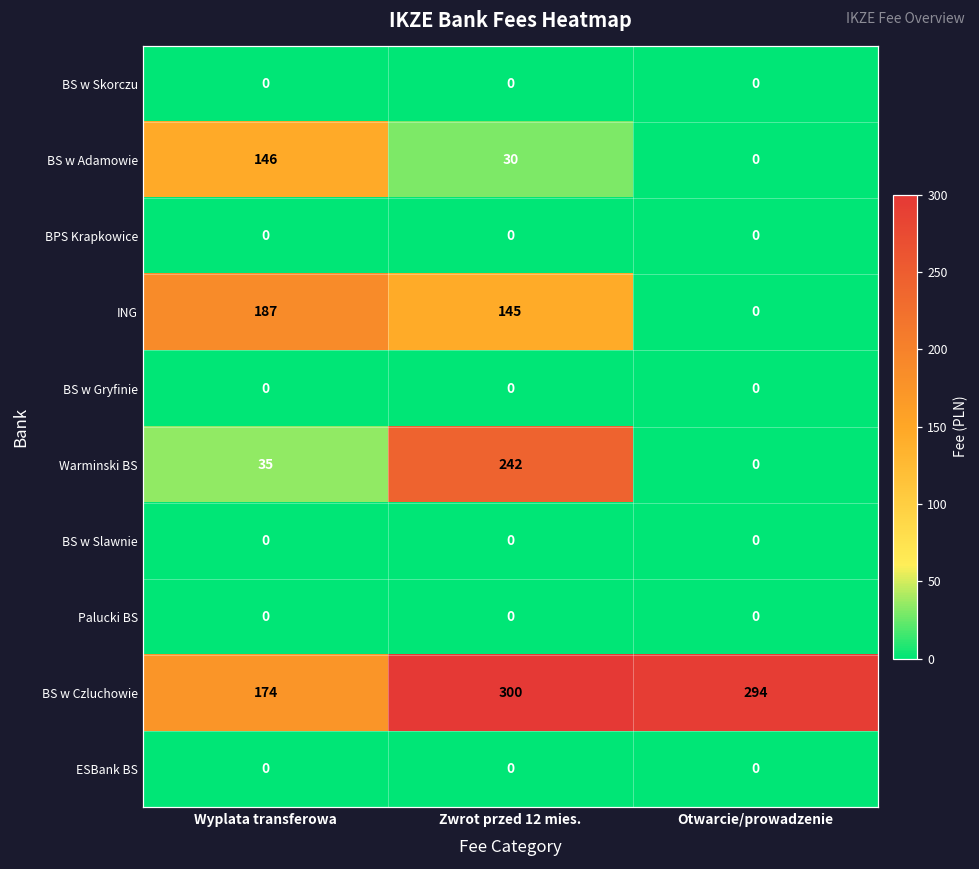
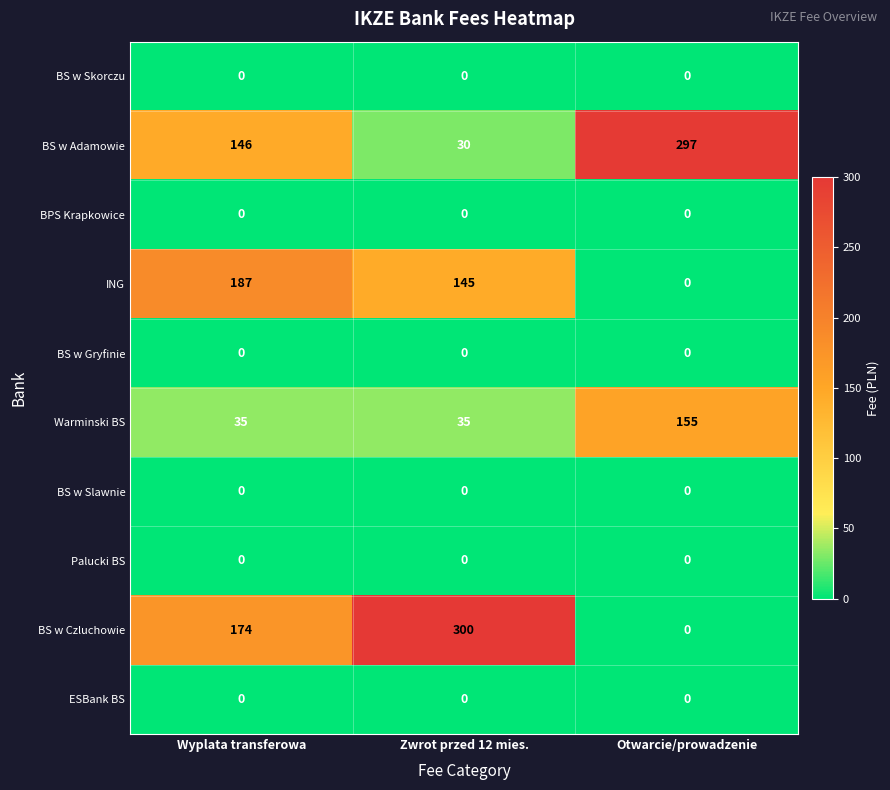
  {
    "BS w Skorczu": {
      "Wyplata transferowa": 0,
      "Zwrot przed 12 mies.": 0,
      "Otwarcie/prowadzenie": 0
    },
    "BS w Adamowie": {
      "Wyplata transferowa": 146,
      "Zwrot przed 12 mies.": 30,
-     "Otwarcie/prowadzenie": 0
+     "Otwarcie/prowadzenie": 297
    },
    "BPS Krapkowice": {
      "Wyplata transferowa": 0,
      "Zwrot przed 12 mies.": 0,
      "Otwarcie/prowadzenie": 0
    },
    "ING": {
      "Wyplata transferowa": 187,
      "Zwrot przed 12 mies.": 145,
      "Otwarcie/prowadzenie": 0
    },
    "BS w Gryfinie": {
      "Wyplata transferowa": 0,
      "Zwrot przed 12 mies.": 0,
      "Otwarcie/prowadzenie": 0
    },
    "Warminski BS": {
      "Wyplata transferowa": 35,
-     "Zwrot przed 12 mies.": 242,
-     "Otwarcie/prowadzenie": 0
+     "Zwrot przed 12 mies.": 35,
+     "Otwarcie/prowadzenie": 155
    },
    "BS w Slawnie": {
      "Wyplata transferowa": 0,
      "Zwrot przed 12 mies.": 0,
      "Otwarcie/prowadzenie": 0
    },
    "Palucki BS": {
      "Wyplata transferowa": 0,
      "Zwrot przed 12 mies.": 0,
      "Otwarcie/prowadzenie": 0
    },
    "BS w Czluchowie": {
      "Wyplata transferowa": 174,
      "Zwrot przed 12 mies.": 300,
-     "Otwarcie/prowadzenie": 294
+     "Otwarcie/prowadzenie": 0
    },
    "ESBank BS": {
      "Wyplata transferowa": 0,
      "Zwrot przed 12 mies.": 0,
      "Otwarcie/prowadzenie": 0
    }
  }
